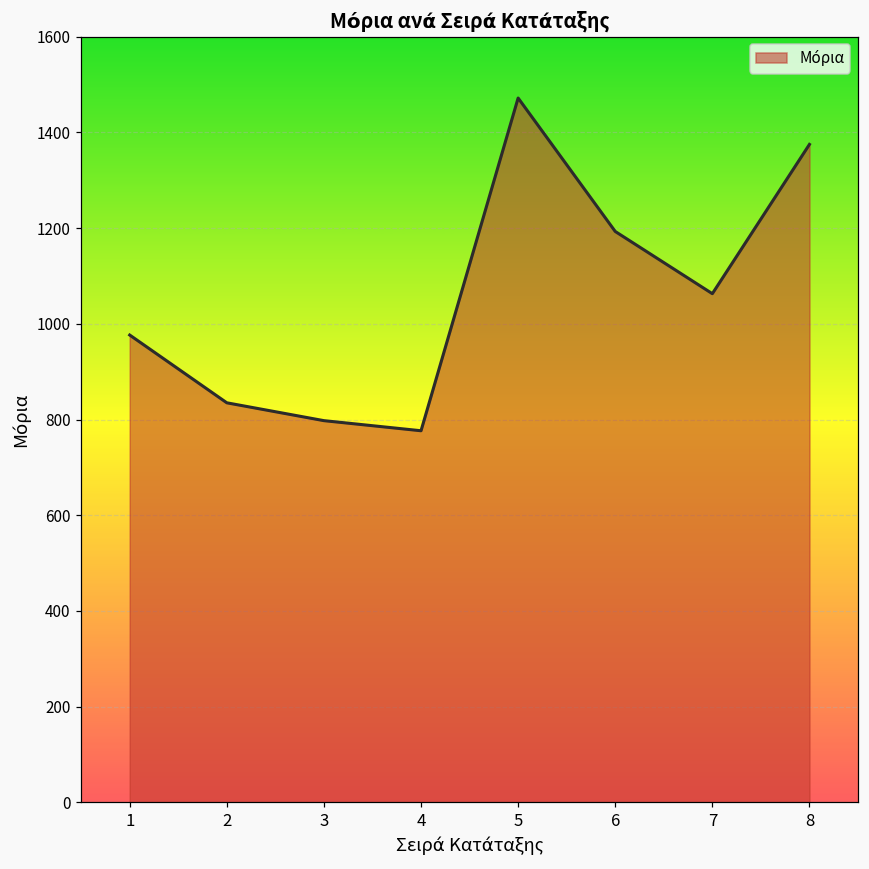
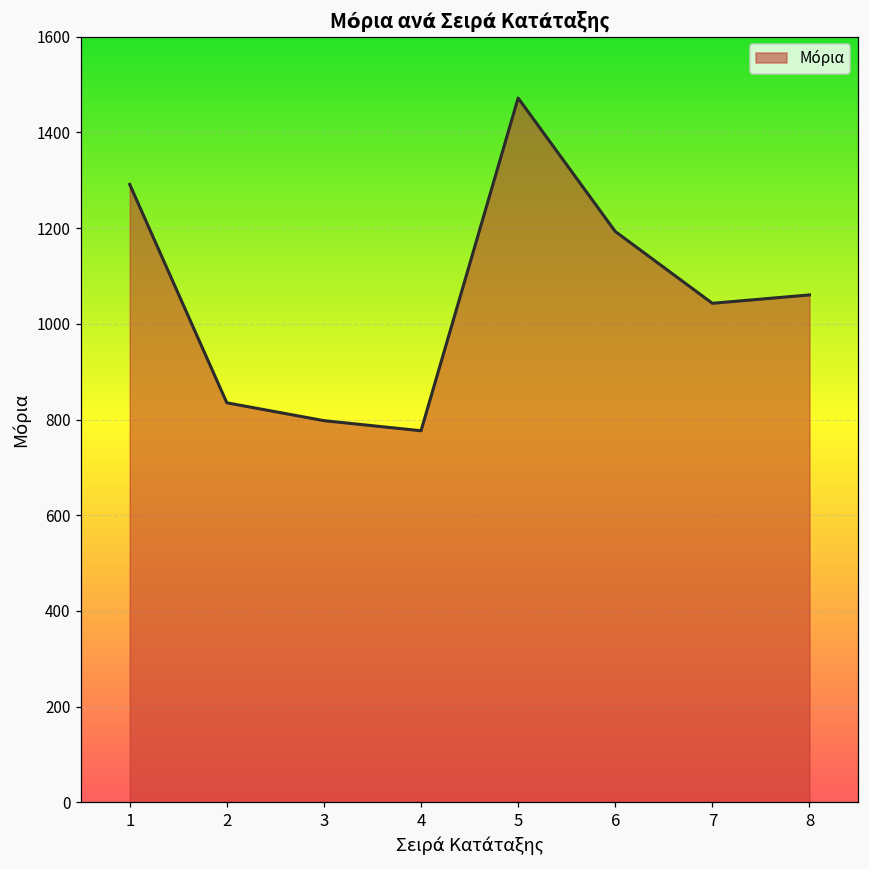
  {
-   "1": 980,
+   "1": 1290,
    "2": 840,
    "3": 800,
    "4": 780,
    "5": 1470,
    "6": 1190,
-   "7": 1060,
-   "8": 1370
+   "7": 1040,
+   "8": 1060
  }
